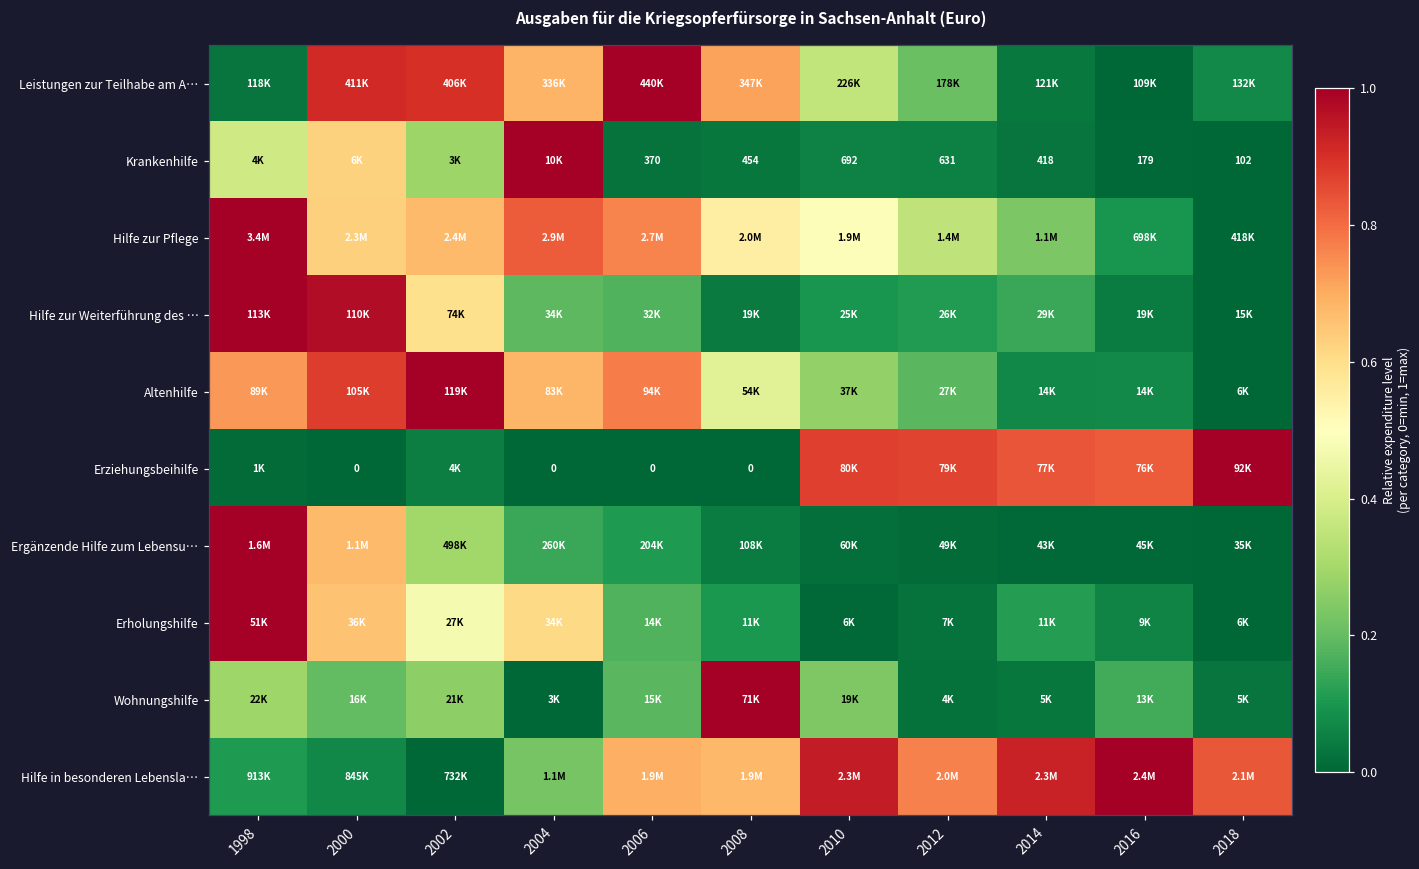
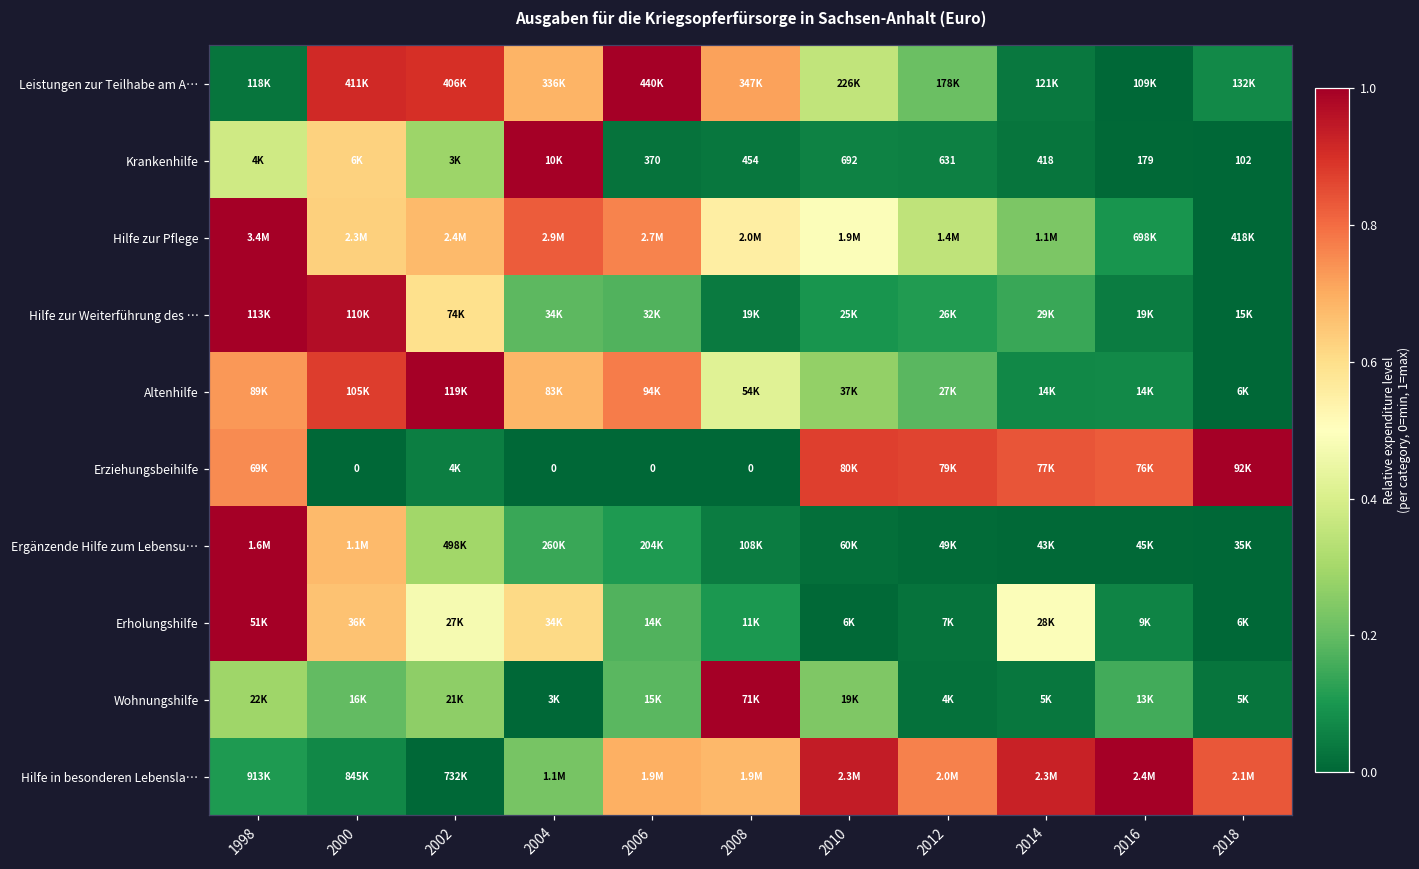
  {
    "Leistungen zur Teilhabe am A…": {
      "1998": "118K",
      "2000": "411K",
      "2002": "406K",
      "2004": "336K",
      "2006": "440K",
      "2008": "347K",
      "2010": "226K",
      "2012": "178K",
      "2014": "121K",
      "2016": "109K",
      "2018": "132K"
    },
    "Krankenhilfe": {
      "1998": "4K",
      "2000": "6K",
      "2002": "3K",
      "2004": "10K",
      "2006": "370",
      "2008": "454",
      "2010": "692",
      "2012": "631",
      "2014": "418",
      "2016": "179",
      "2018": "102"
    },
    "Hilfe zur Pflege": {
      "1998": "3.4M",
      "2000": "2.3M",
      "2002": "2.4M",
      "2004": "2.9M",
      "2006": "2.7M",
      "2008": "2.0M",
      "2010": "1.9M",
      "2012": "1.4M",
      "2014": "1.1M",
      "2016": "698K",
      "2018": "418K"
    },
    "Hilfe zur Weiterführung des …": {
      "1998": "113K",
      "2000": "110K",
      "2002": "74K",
      "2004": "34K",
      "2006": "32K",
      "2008": "19K",
      "2010": "25K",
      "2012": "26K",
      "2014": "29K",
      "2016": "19K",
      "2018": "15K"
    },
    "Altenhilfe": {
      "1998": "89K",
      "2000": "105K",
      "2002": "119K",
      "2004": "83K",
      "2006": "94K",
      "2008": "54K",
      "2010": "37K",
      "2012": "27K",
      "2014": "14K",
      "2016": "14K",
      "2018": "6K"
    },
    "Erziehungsbeihilfe": {
-     "1998": "1K",
+     "1998": "69K",
      "2000": "0",
      "2002": "4K",
      "2004": "0",
      "2006": "0",
      "2008": "0",
      "2010": "80K",
      "2012": "79K",
      "2014": "77K",
      "2016": "76K",
      "2018": "92K"
    },
    "Ergänzende Hilfe zum Lebensu…": {
      "1998": "1.6M",
      "2000": "1.1M",
      "2002": "498K",
      "2004": "260K",
      "2006": "204K",
      "2008": "108K",
      "2010": "60K",
      "2012": "49K",
      "2014": "43K",
      "2016": "45K",
      "2018": "35K"
    },
    "Erholungshilfe": {
      "1998": "51K",
      "2000": "36K",
      "2002": "27K",
      "2004": "34K",
      "2006": "14K",
      "2008": "11K",
      "2010": "6K",
      "2012": "7K",
-     "2014": "11K",
+     "2014": "28K",
      "2016": "9K",
      "2018": "6K"
    },
    "Wohnungshilfe": {
      "1998": "22K",
      "2000": "16K",
      "2002": "21K",
      "2004": "3K",
      "2006": "15K",
      "2008": "71K",
      "2010": "19K",
      "2012": "4K",
      "2014": "5K",
      "2016": "13K",
      "2018": "5K"
    },
    "Hilfe in besonderen Lebensla…": {
      "1998": "913K",
      "2000": "845K",
      "2002": "732K",
      "2004": "1.1M",
      "2006": "1.9M",
      "2008": "1.9M",
      "2010": "2.3M",
      "2012": "2.0M",
      "2014": "2.3M",
      "2016": "2.4M",
      "2018": "2.1M"
    }
  }
